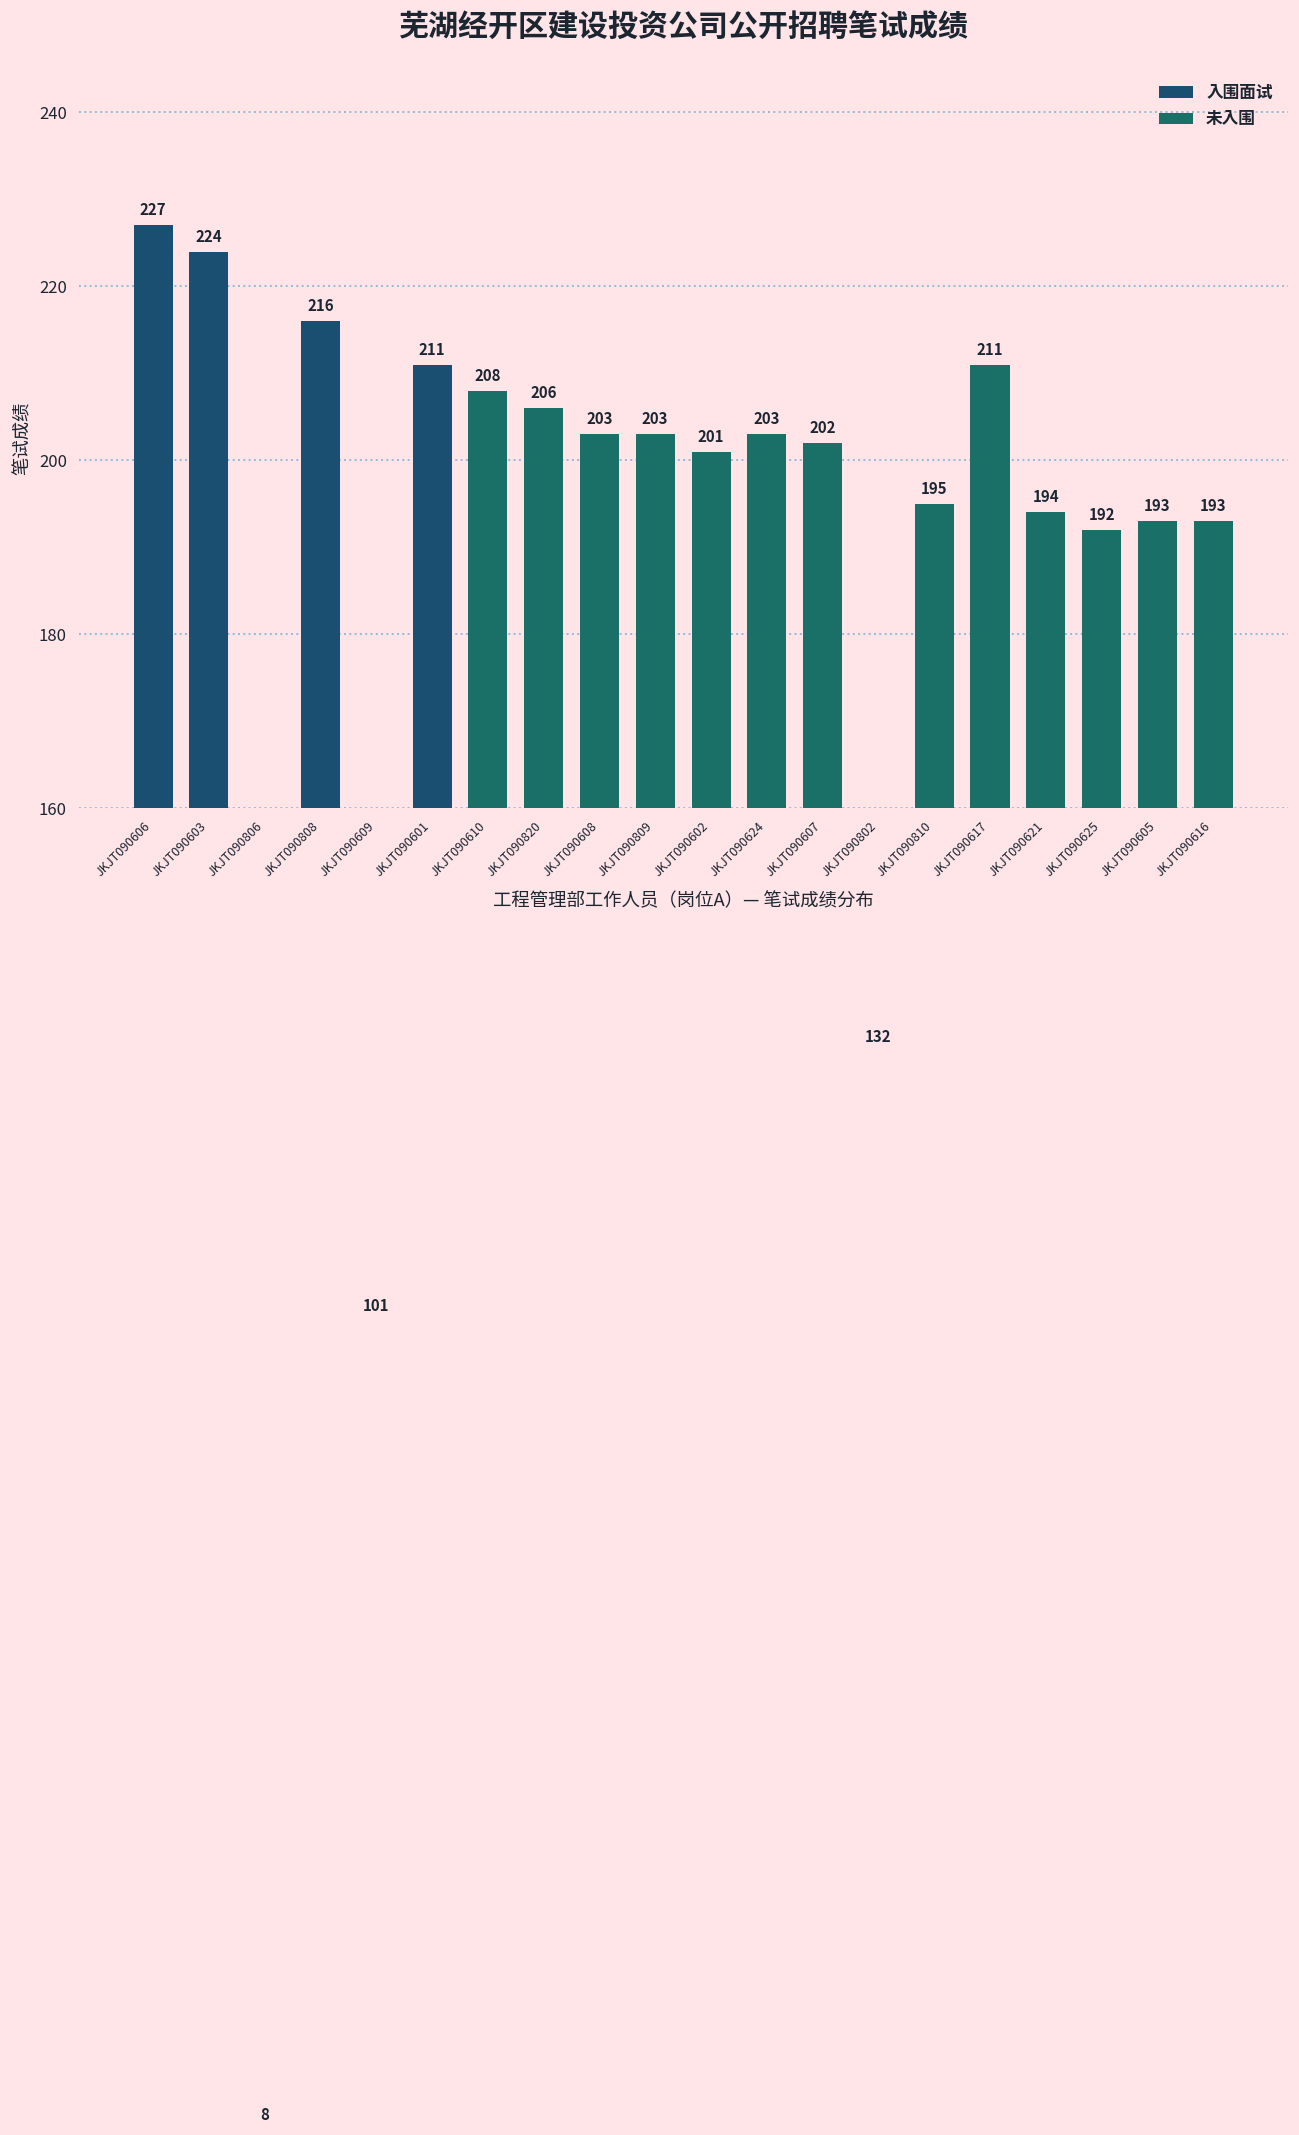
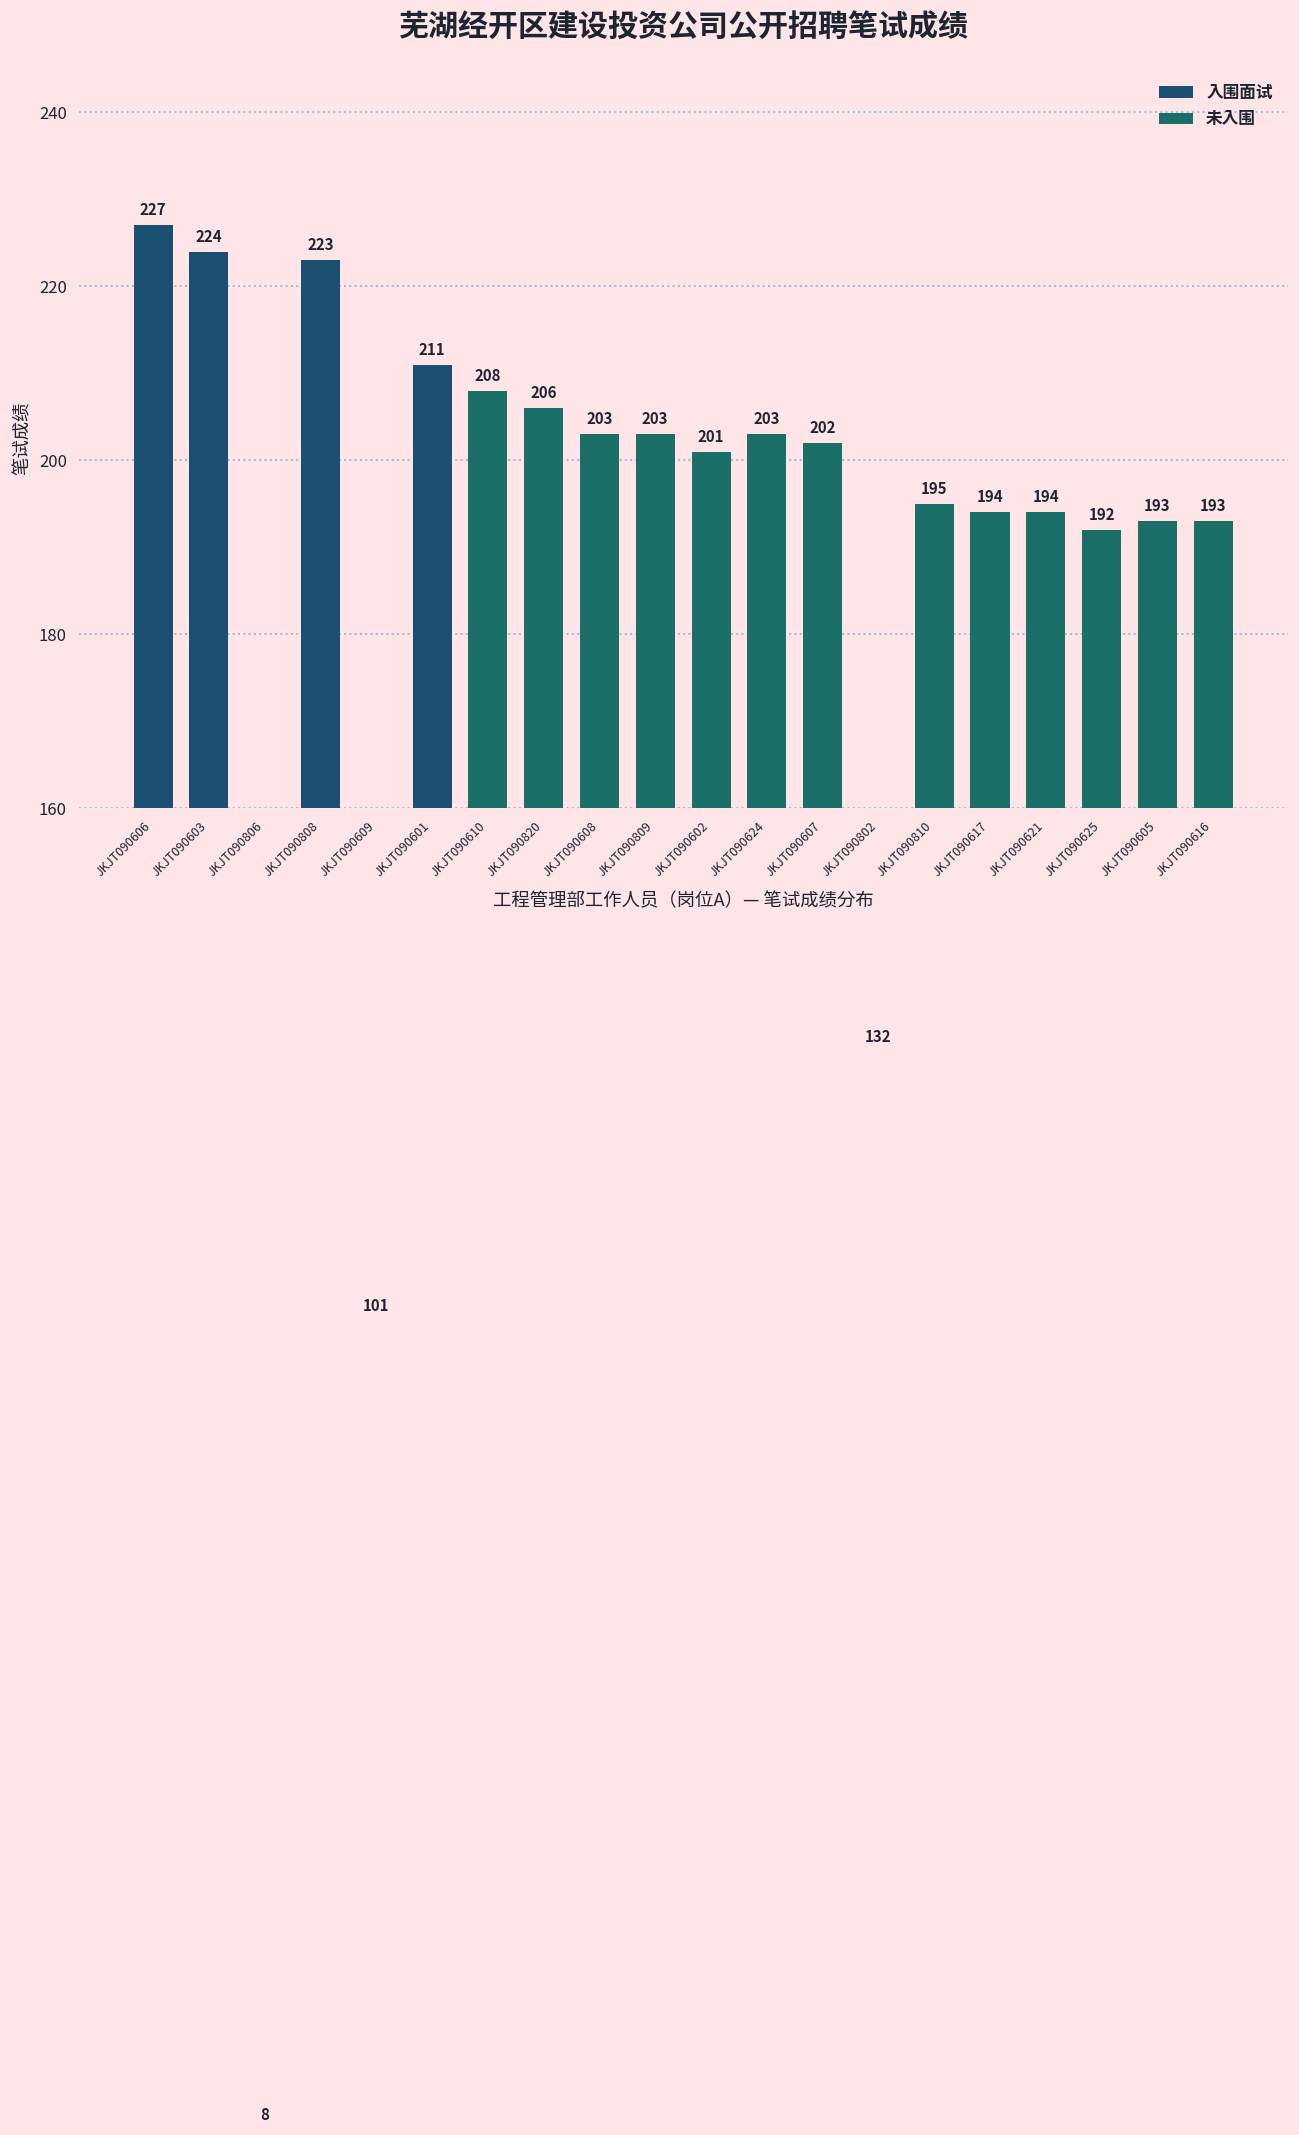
  {
    "JKJT090606": 227,
    "JKJT090603": 224,
-   "JKJT090808": 216,
+   "JKJT090808": 223,
    "JKJT090601": 211,
    "JKJT090610": 208,
    "JKJT090820": 206,
    "JKJT090608": 203,
    "JKJT090809": 203,
    "JKJT090602": 201,
    "JKJT090624": 203,
    "JKJT090607": 202,
    "JKJT090810": 195,
-   "JKJT090617": 211,
+   "JKJT090617": 194,
    "JKJT090621": 194,
    "JKJT090625": 192,
    "JKJT090605": 193,
    "JKJT090616": 193
  }
